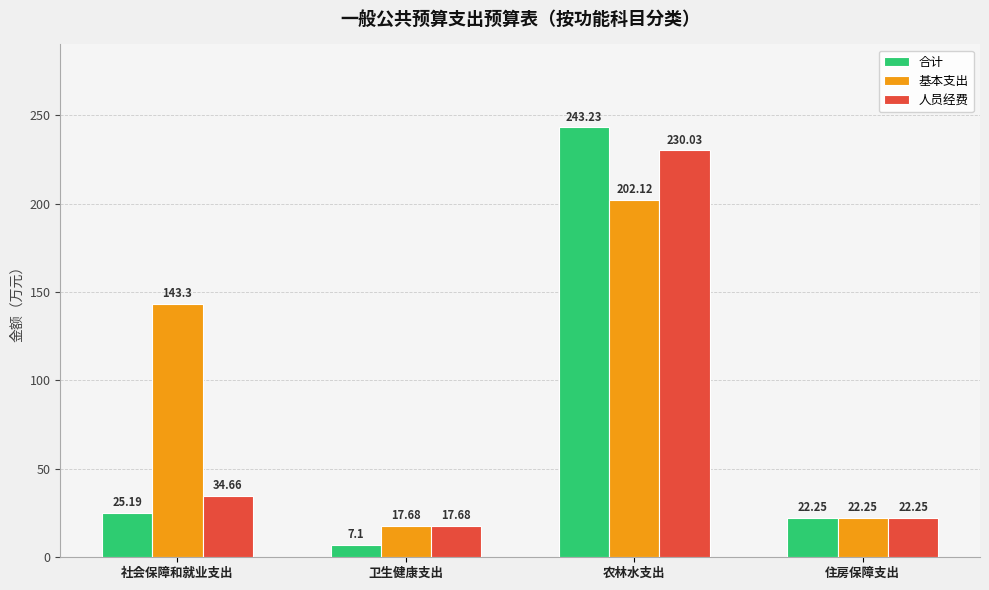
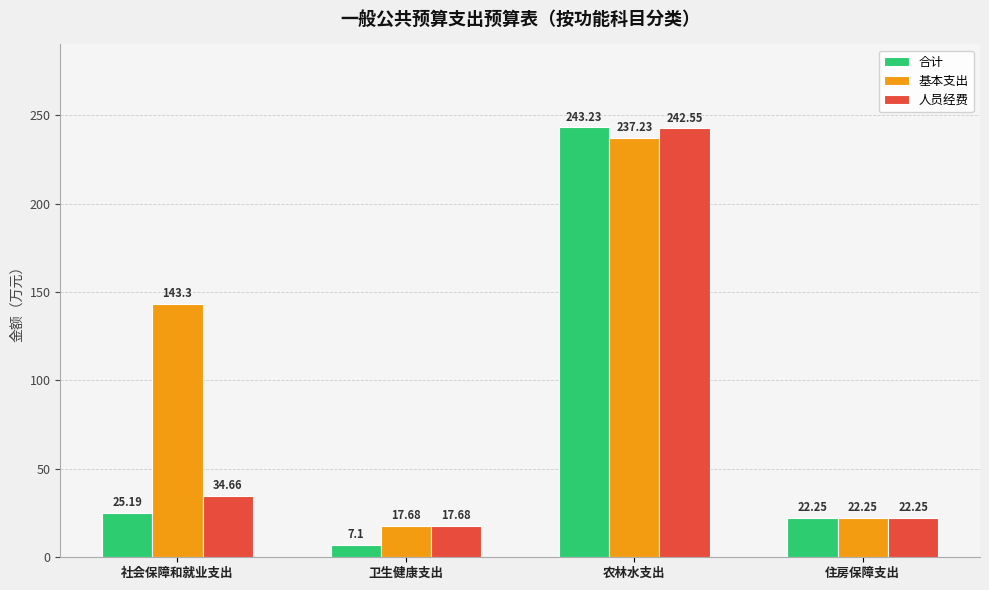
  {
    "合计": {
      "社会保障和就业支出": 25.19,
      "卫生健康支出": 7.1,
      "农林水支出": 243.23,
      "住房保障支出": 22.25
    },
    "基本支出": {
      "社会保障和就业支出": 143.3,
      "卫生健康支出": 17.68,
-     "农林水支出": 202.12,
+     "农林水支出": 237.23,
      "住房保障支出": 22.25
    },
    "人员经费": {
      "社会保障和就业支出": 34.66,
      "卫生健康支出": 17.68,
-     "农林水支出": 230.03,
+     "农林水支出": 242.55,
      "住房保障支出": 22.25
    }
  }
